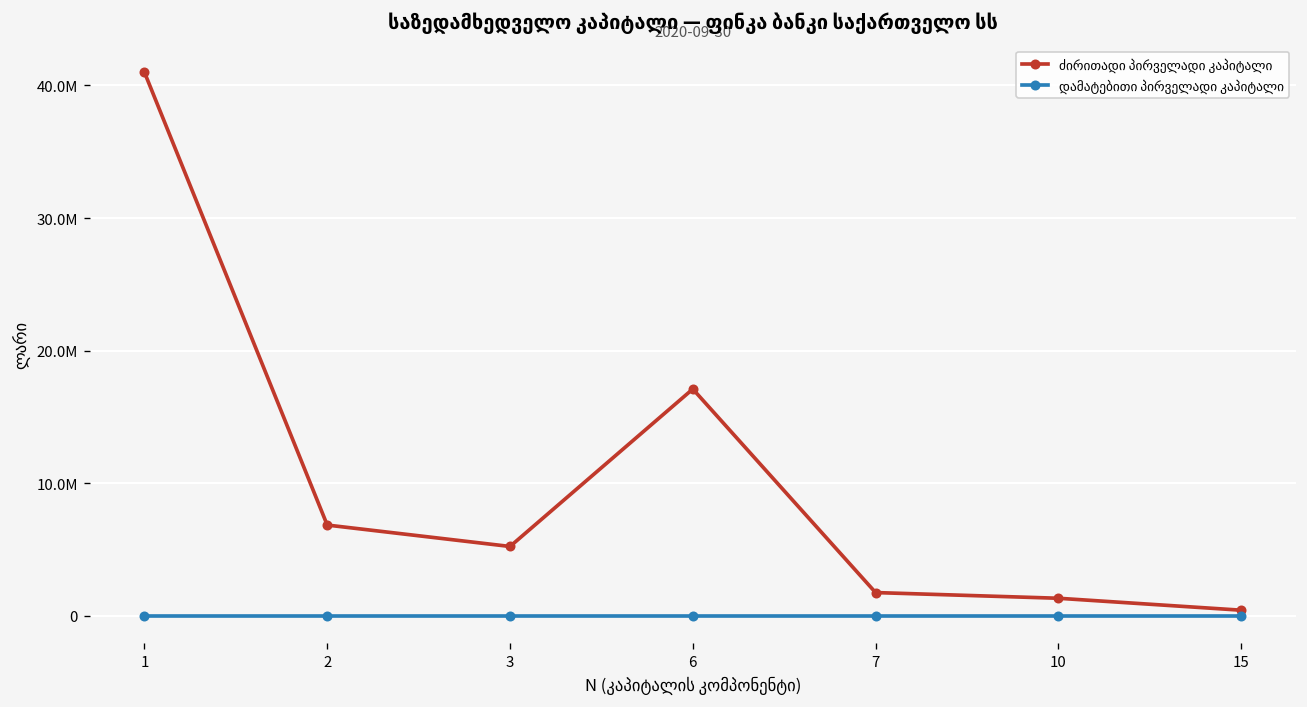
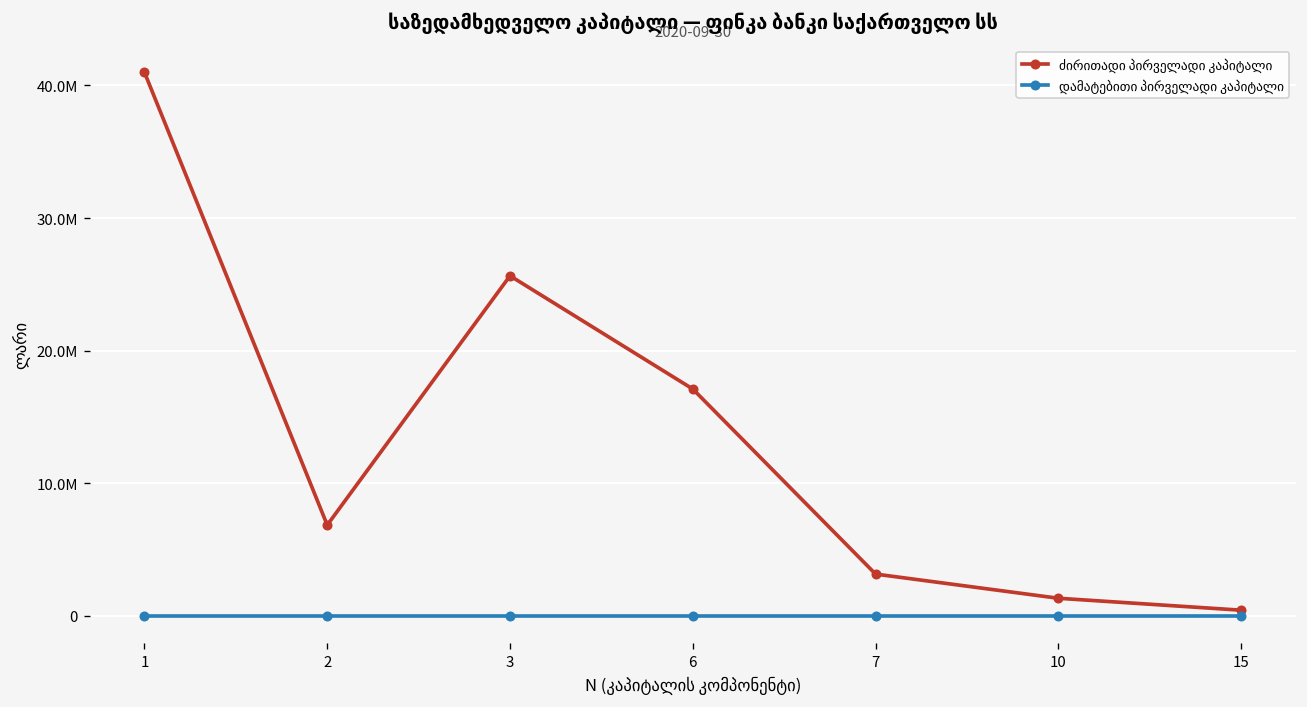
  {
    "ძირითადი პირველადი კაპიტალი": {
      "1": 41000000,
      "2": 6800000,
-     "3": 5200000,
+     "3": 25600000,
      "6": 17100000,
-     "7": 1800000,
+     "7": 3200000,
      "10": 1300000,
      "15": 400000
    },
    "დამატებითი პირველადი კაპიტალი": {
      "1": 0,
      "2": 0,
      "3": 0,
      "6": 0,
      "7": 0,
      "10": 0,
      "15": 0
    }
  }
